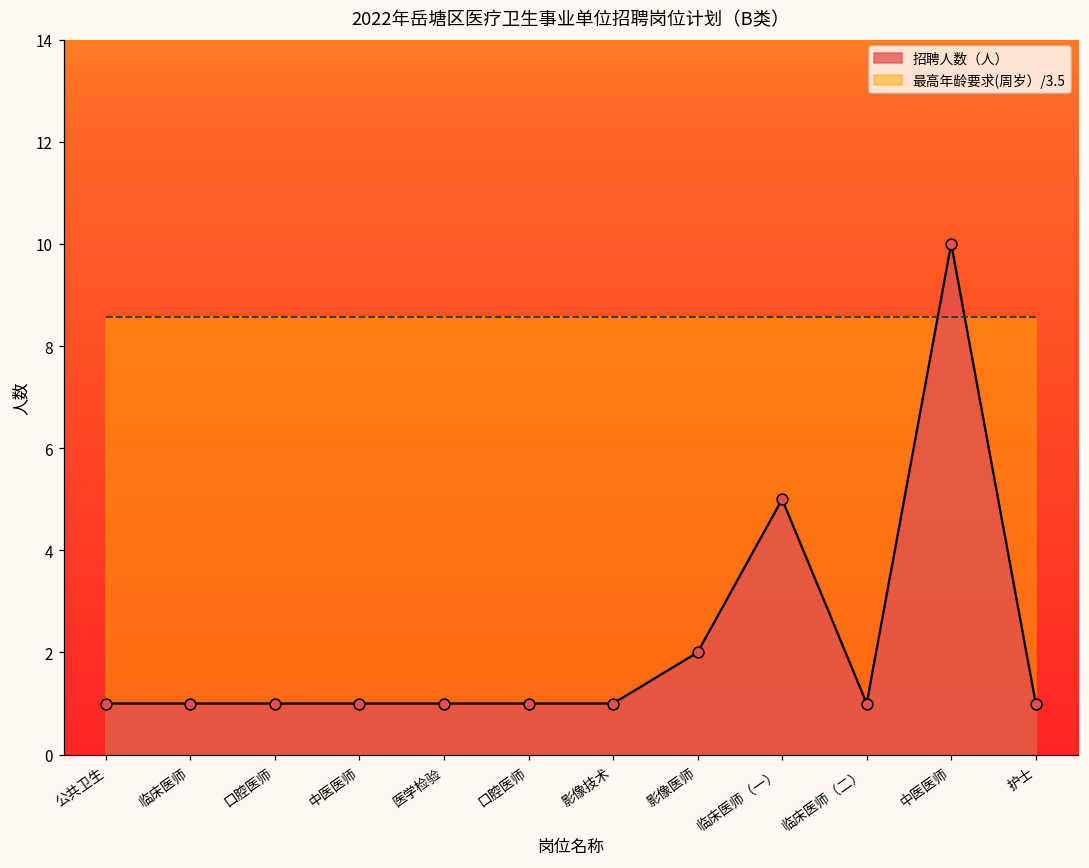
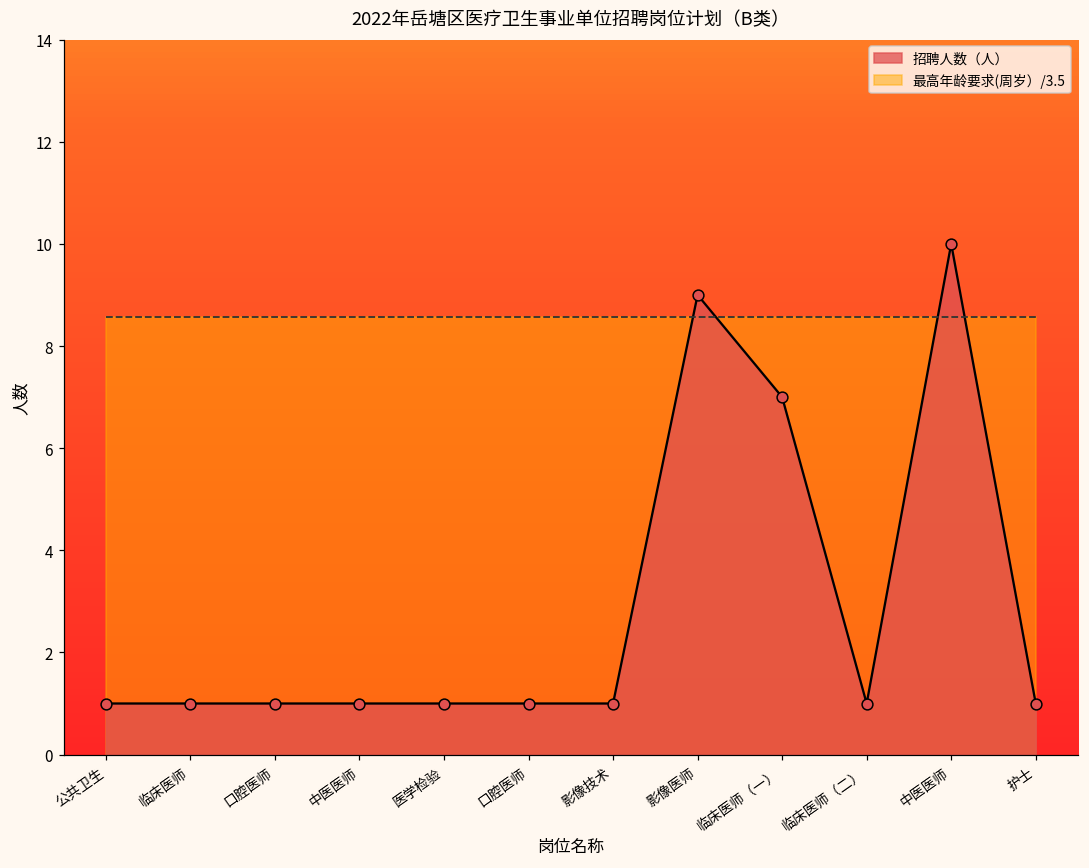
  {
    "招聘人数（人）": {
      "公共卫生": 1,
      "临床医师": 1,
      "医学检验": 1,
      "影像技术": 1,
-     "影像医师": 2,
-     "临床医师（一）": 5,
+     "影像医师": 9,
+     "临床医师（一）": 7,
      "临床医师（二）": 1,
      "护士": 1
    },
    "最高年龄要求(周岁）/3.5": {
      "公共卫生": 8.6,
      "临床医师": 8.6,
      "医学检验": 8.6,
      "影像技术": 8.6,
      "影像医师": 8.6,
      "临床医师（一）": 8.6,
      "临床医师（二）": 8.6,
      "护士": 8.6
    }
  }
